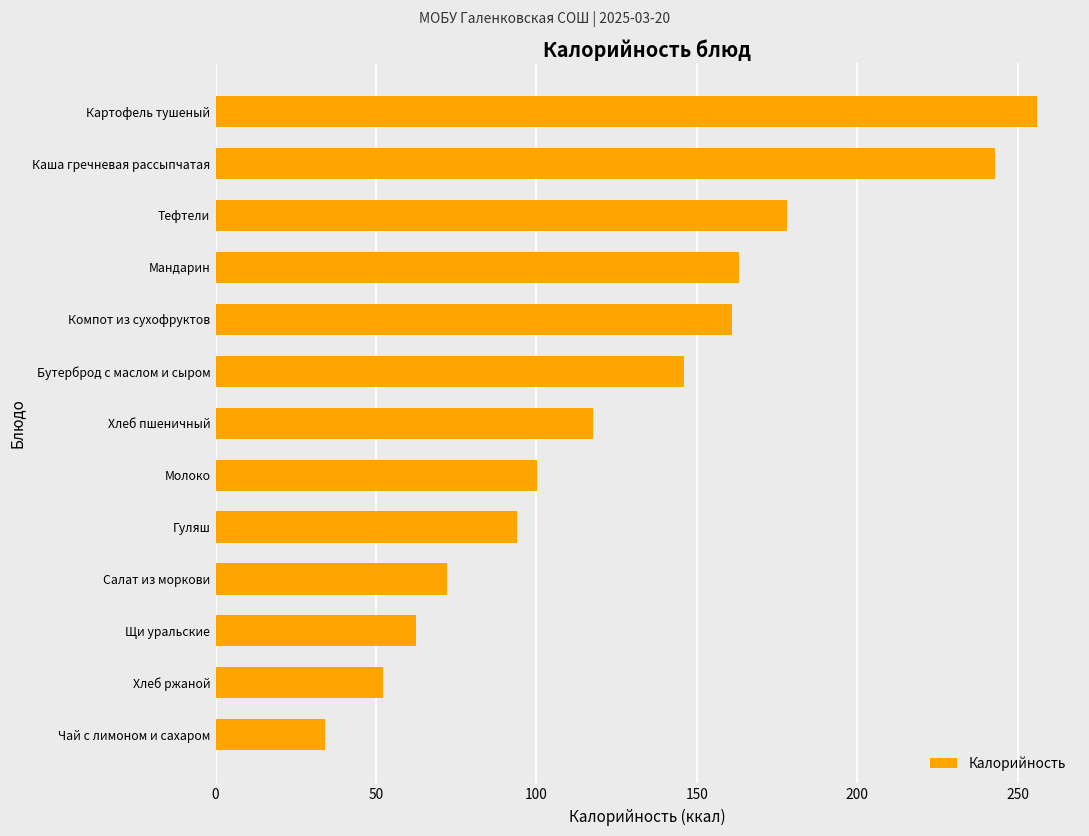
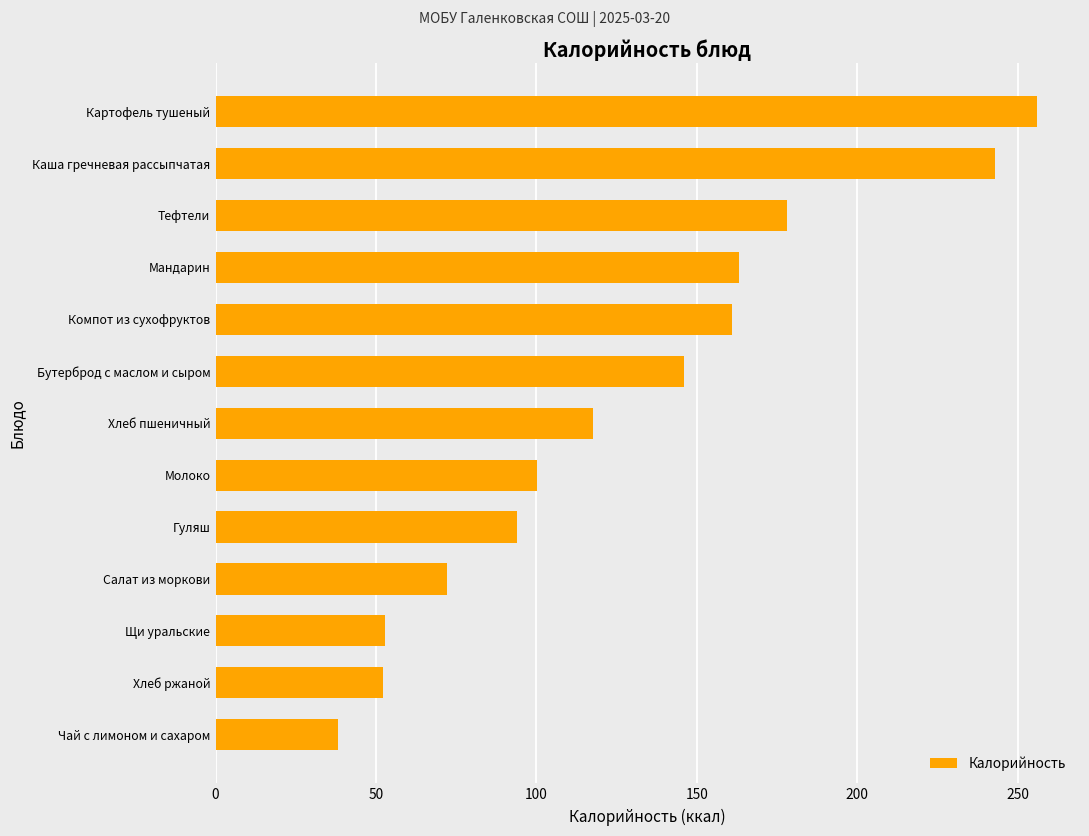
  {
    "Картофель тушеный": 256,
    "Каша гречневая рассыпчатая": 243,
    "Тефтели": 178,
    "Мандарин": 163,
    "Компот из сухофруктов": 161,
    "Бутерброд с маслом и сыром": 146,
    "Хлеб пшеничный": 118,
    "Молоко": 100,
    "Гуляш": 94,
    "Салат из моркови": 72,
-   "Щи уральские": 62,
+   "Щи уральские": 53,
    "Хлеб ржаной": 52,
-   "Чай с лимоном и сахаром": 34
+   "Чай с лимоном и сахаром": 38
  }
